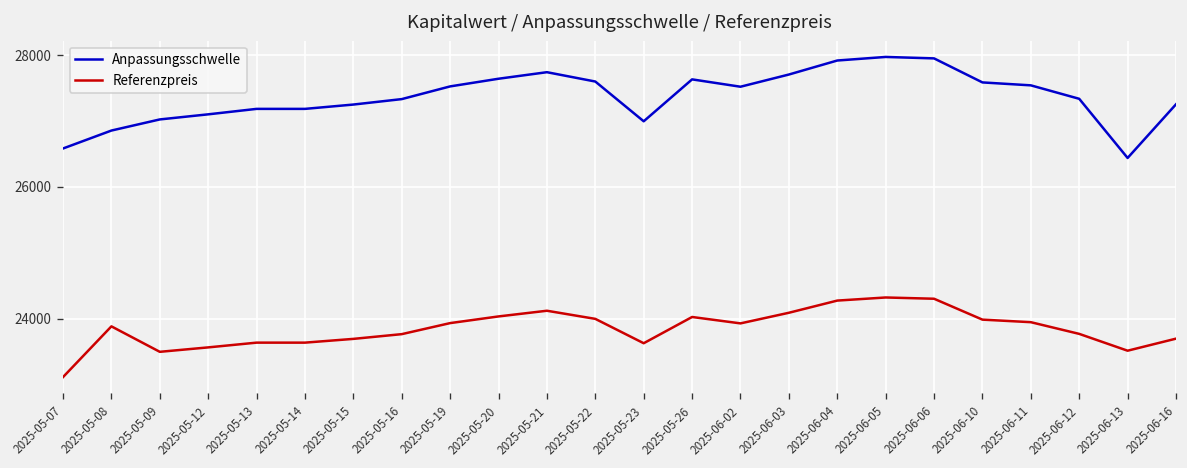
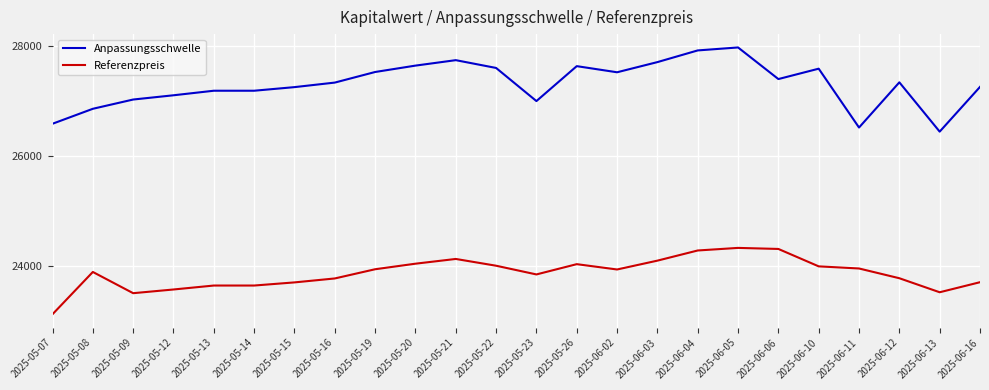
  {
    "Anpassungsschwelle": {
      "2025-05-07": 26600,
      "2025-05-08": 26900,
      "2025-05-09": 27000,
      "2025-05-12": 27100,
      "2025-05-13": 27200,
      "2025-05-14": 27200,
      "2025-05-15": 27200,
      "2025-05-16": 27300,
      "2025-05-19": 27500,
      "2025-05-20": 27600,
      "2025-05-21": 27700,
      "2025-05-22": 27600,
      "2025-05-23": 27000,
      "2025-05-26": 27600,
      "2025-06-02": 27500,
      "2025-06-03": 27700,
      "2025-06-04": 27900,
      "2025-06-05": 28000,
-     "2025-06-06": 28000,
+     "2025-06-06": 27400,
      "2025-06-10": 27600,
-     "2025-06-11": 27500,
+     "2025-06-11": 26500,
      "2025-06-12": 27300,
      "2025-06-13": 26400,
      "2025-06-16": 27300
    },
    "Referenzpreis": {
      "2025-05-07": 23100,
      "2025-05-08": 23900,
      "2025-05-09": 23500,
      "2025-05-12": 23600,
      "2025-05-13": 23600,
      "2025-05-14": 23600,
      "2025-05-15": 23700,
      "2025-05-16": 23800,
      "2025-05-19": 23900,
      "2025-05-20": 24000,
      "2025-05-21": 24100,
      "2025-05-22": 24000,
-     "2025-05-23": 23600,
+     "2025-05-23": 23800,
      "2025-05-26": 24000,
      "2025-06-02": 23900,
      "2025-06-03": 24100,
      "2025-06-04": 24300,
      "2025-06-05": 24300,
      "2025-06-06": 24300,
      "2025-06-10": 24000,
      "2025-06-11": 23900,
      "2025-06-12": 23800,
      "2025-06-13": 23500,
      "2025-06-16": 23700
    }
  }
